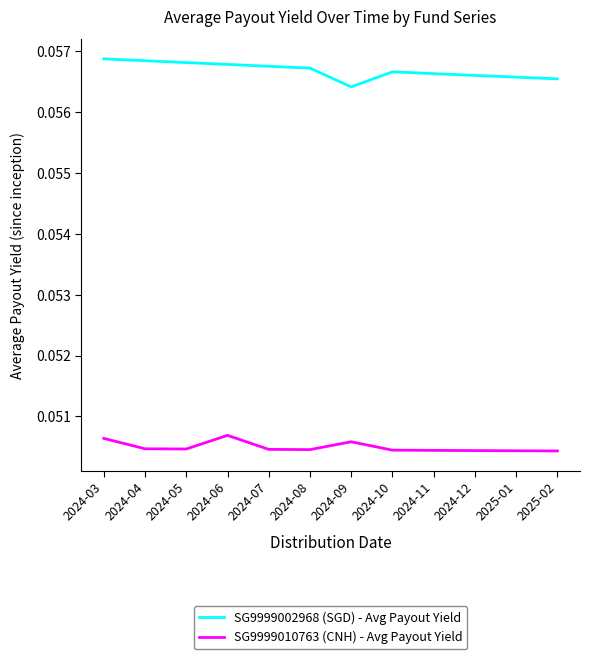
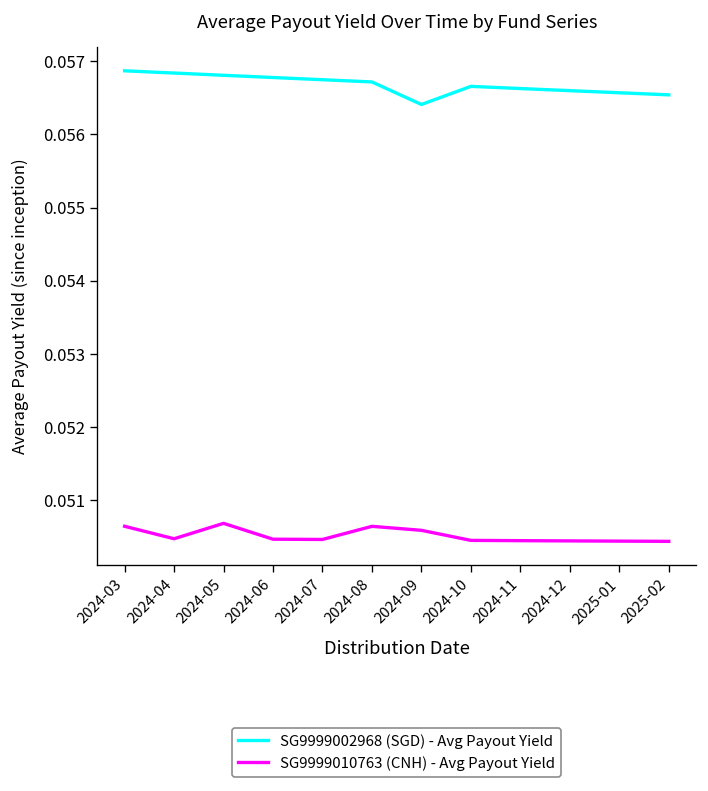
  {
    "SG9999002968 (SGD) - Avg Payout Yield": {
      "2024-03": 0.0569,
      "2024-04": 0.0568,
      "2024-05": 0.0568,
      "2024-06": 0.0568,
      "2024-07": 0.0567,
      "2024-08": 0.0567,
      "2024-09": 0.0564,
      "2024-10": 0.0567,
      "2024-11": 0.0566,
      "2024-12": 0.0566,
      "2025-01": 0.0566,
      "2025-02": 0.0565
    },
    "SG9999010763 (CNH) - Avg Payout Yield": {
      "2024-03": 0.0506,
      "2024-04": 0.0505,
-     "2024-05": 0.0505,
-     "2024-06": 0.0507,
+     "2024-05": 0.0507,
+     "2024-06": 0.0505,
      "2024-07": 0.0505,
-     "2024-08": 0.0505,
+     "2024-08": 0.0506,
      "2024-09": 0.0506,
      "2024-10": 0.0504,
      "2024-11": 0.0504,
      "2024-12": 0.0504,
      "2025-01": 0.0504,
      "2025-02": 0.0504
    }
  }
